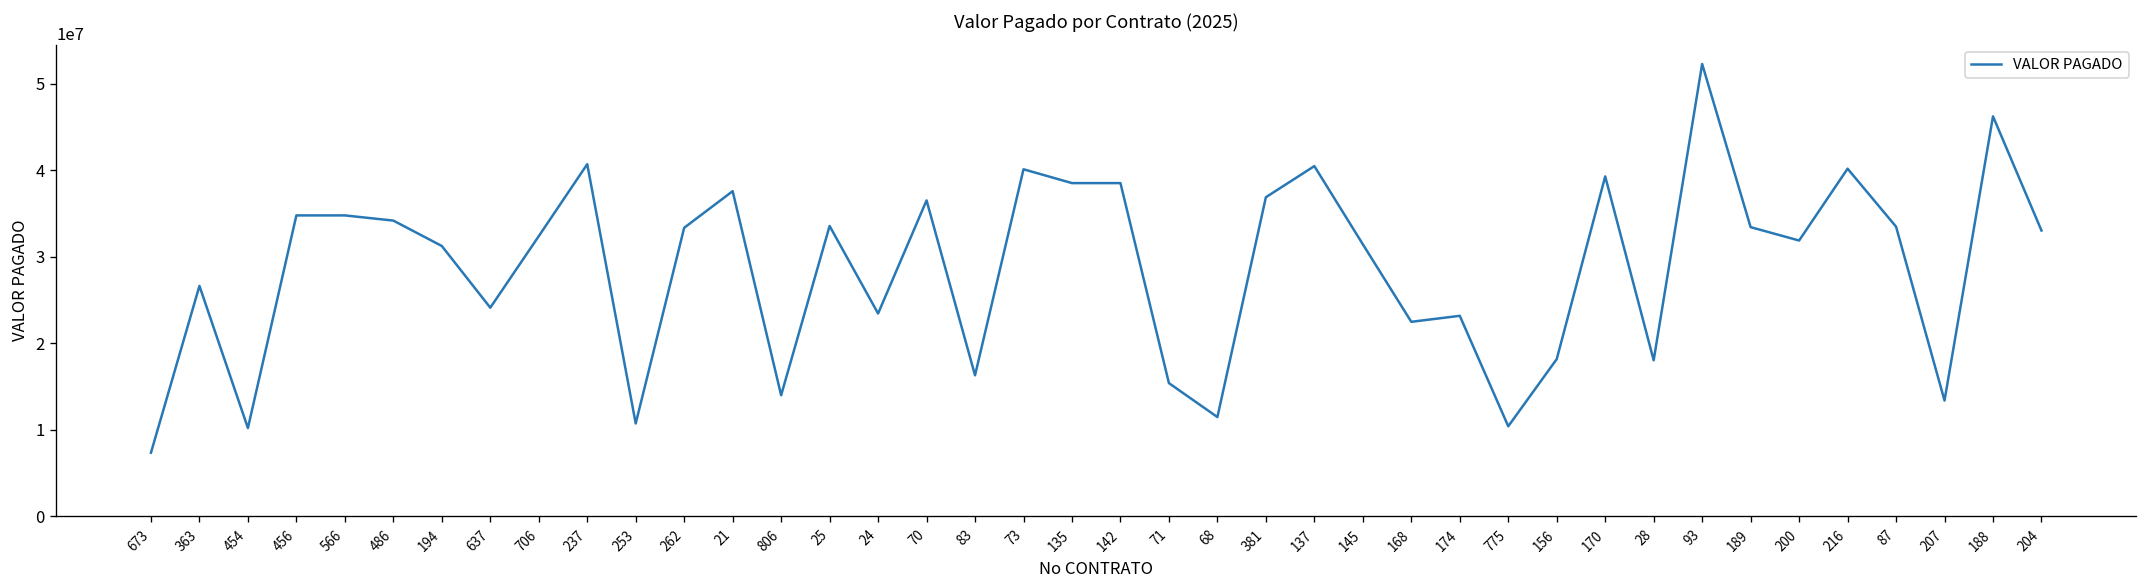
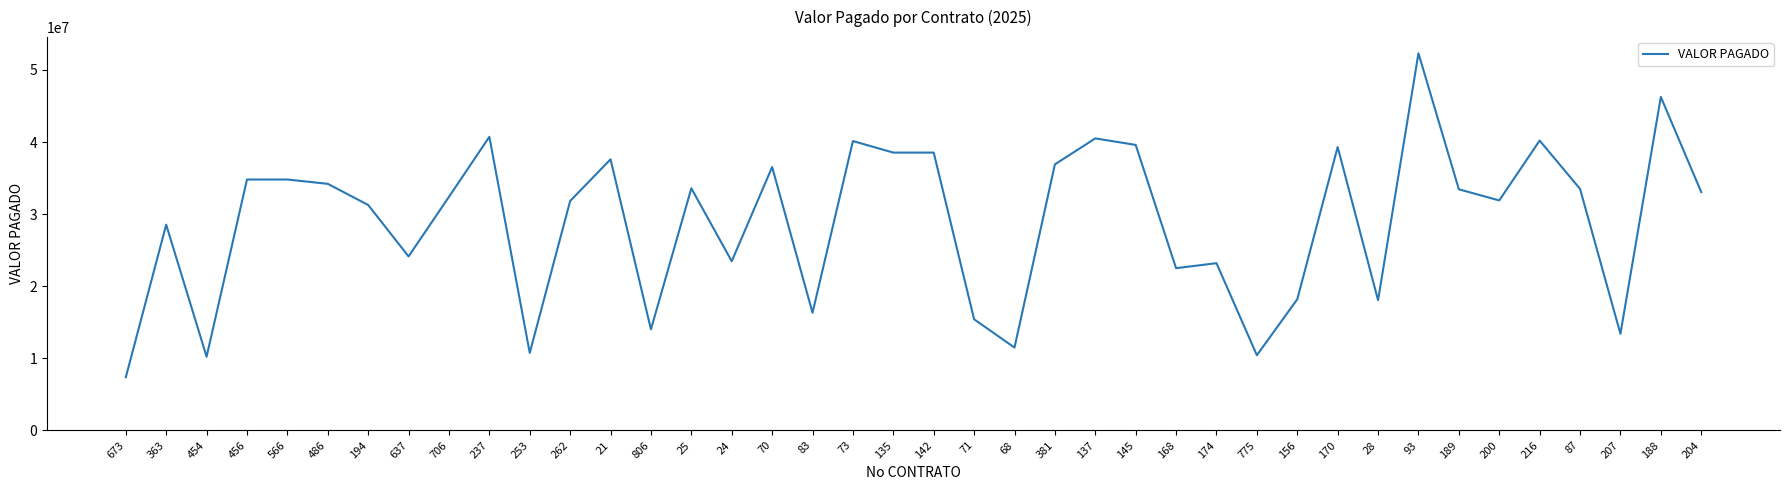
  {
    "673": 7000000,
-   "363": 27000000,
+   "363": 29000000,
    "454": 10000000,
    "456": 35000000,
    "566": 35000000,
    "486": 34000000,
    "194": 31000000,
    "637": 24000000,
    "706": 32000000,
    "237": 41000000,
    "253": 11000000,
-   "262": 33000000,
+   "262": 32000000,
    "21": 38000000,
    "806": 14000000,
    "25": 34000000,
    "24": 23000000,
    "70": 37000000,
    "83": 16000000,
    "73": 40000000,
    "135": 39000000,
    "142": 39000000,
    "71": 15000000,
    "68": 11000000,
    "381": 37000000,
    "137": 41000000,
-   "145": 31000000,
+   "145": 40000000,
    "168": 23000000,
    "174": 23000000,
    "775": 10000000,
    "156": 18000000,
    "170": 39000000,
    "28": 18000000,
    "93": 52000000,
    "189": 33000000,
    "200": 32000000,
    "216": 40000000,
    "87": 34000000,
    "207": 13000000,
    "188": 46000000,
    "204": 33000000
  }
